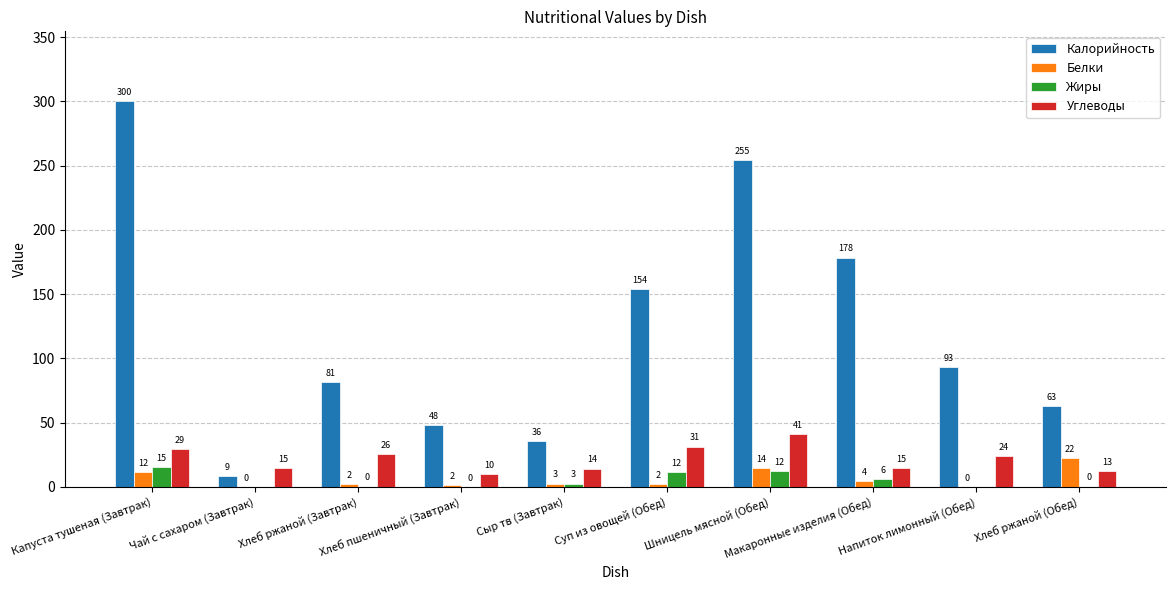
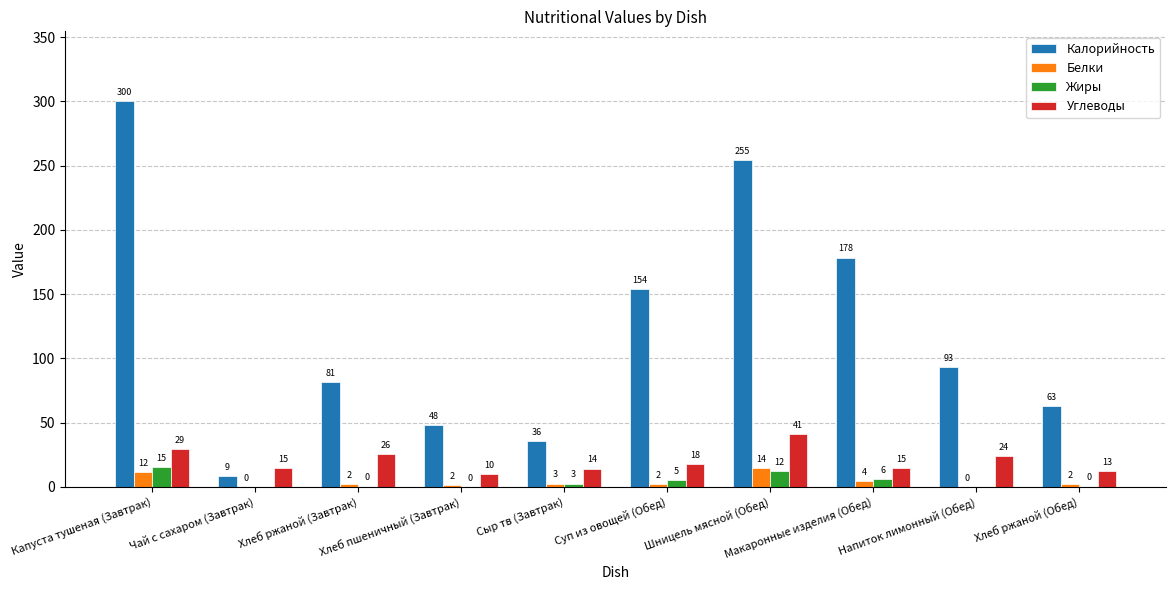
  {
    "Калорийность": {
      "Капуста тушеная (Завтрак)": 300,
      "Чай с сахаром (Завтрак)": 9,
      "Хлеб ржаной (Завтрак)": 81,
      "Хлеб пшеничный (Завтрак)": 48,
      "Сыр тв (Завтрак)": 36,
      "Суп из овощей (Обед)": 154,
      "Шницель мясной (Обед)": 255,
      "Макаронные изделия (Обед)": 178,
      "Напиток лимонный (Обед)": 93,
      "Хлеб ржаной (Обед)": 63
    },
    "Белки": {
      "Капуста тушеная (Завтрак)": 12,
      "Чай с сахаром (Завтрак)": 0,
      "Хлеб ржаной (Завтрак)": 2,
      "Хлеб пшеничный (Завтрак)": 2,
      "Сыр тв (Завтрак)": 3,
      "Суп из овощей (Обед)": 2,
      "Шницель мясной (Обед)": 14,
      "Макаронные изделия (Обед)": 4,
      "Напиток лимонный (Обед)": 0,
-     "Хлеб ржаной (Обед)": 22
+     "Хлеб ржаной (Обед)": 2
    },
    "Жиры": {
      "Капуста тушеная (Завтрак)": 15,
      "Хлеб ржаной (Завтрак)": 0,
      "Хлеб пшеничный (Завтрак)": 0,
      "Сыр тв (Завтрак)": 3,
-     "Суп из овощей (Обед)": 12,
+     "Суп из овощей (Обед)": 5,
      "Шницель мясной (Обед)": 12,
      "Макаронные изделия (Обед)": 6,
      "Хлеб ржаной (Обед)": 0
    },
    "Углеводы": {
      "Капуста тушеная (Завтрак)": 29,
      "Чай с сахаром (Завтрак)": 15,
      "Хлеб ржаной (Завтрак)": 26,
      "Хлеб пшеничный (Завтрак)": 10,
      "Сыр тв (Завтрак)": 14,
-     "Суп из овощей (Обед)": 31,
+     "Суп из овощей (Обед)": 18,
      "Шницель мясной (Обед)": 41,
      "Макаронные изделия (Обед)": 15,
      "Напиток лимонный (Обед)": 24,
      "Хлеб ржаной (Обед)": 13
    }
  }
